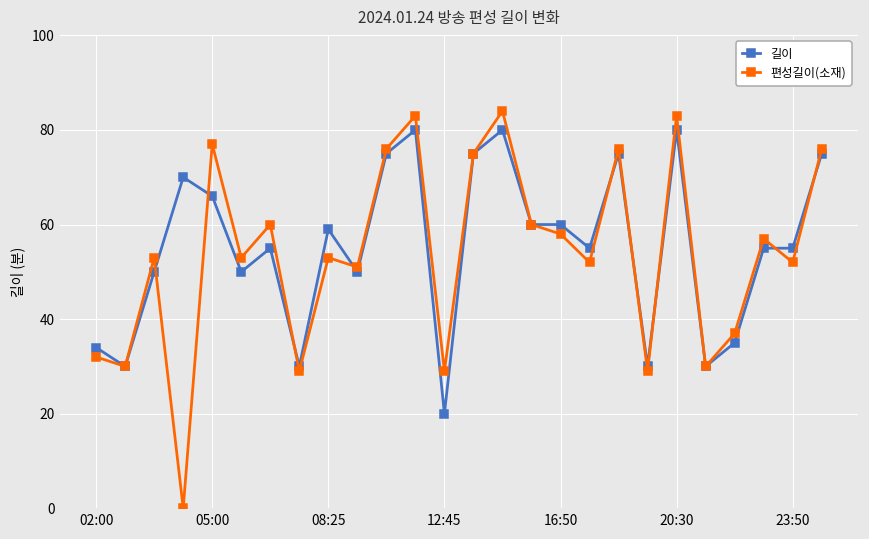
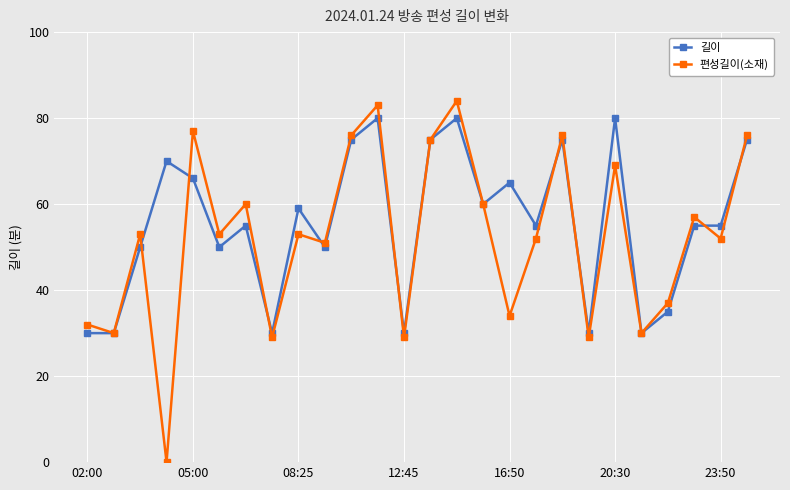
  {
    "길이": {
-     "02:00": 34,
+     "02:00": 30,
      "05:00": 66,
      "08:25": 59,
-     "12:45": 20,
-     "16:50": 60,
+     "12:45": 30,
+     "16:50": 65,
      "20:30": 80,
      "23:50": 55
    },
    "편성길이(소재)": {
      "02:00": 32,
      "05:00": 77,
      "08:25": 53,
      "12:45": 29,
-     "16:50": 58,
-     "20:30": 83,
+     "16:50": 34,
+     "20:30": 69,
      "23:50": 52
    }
  }
